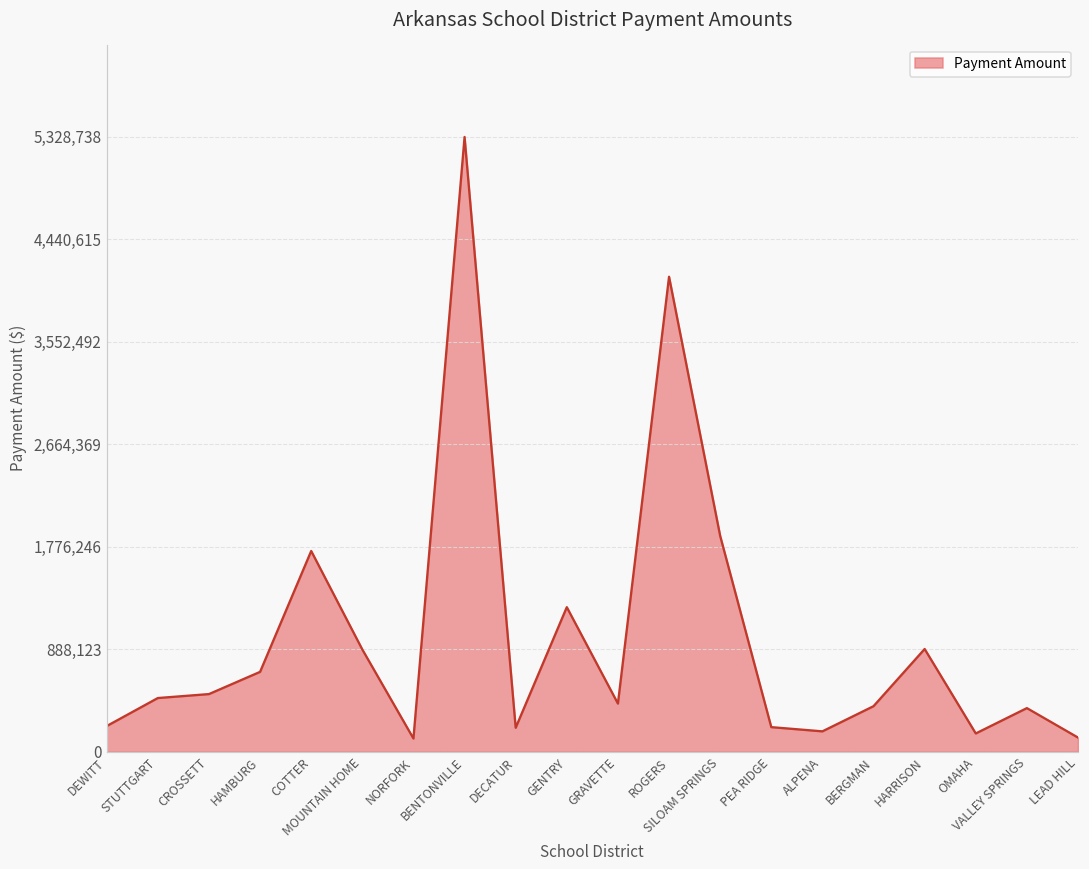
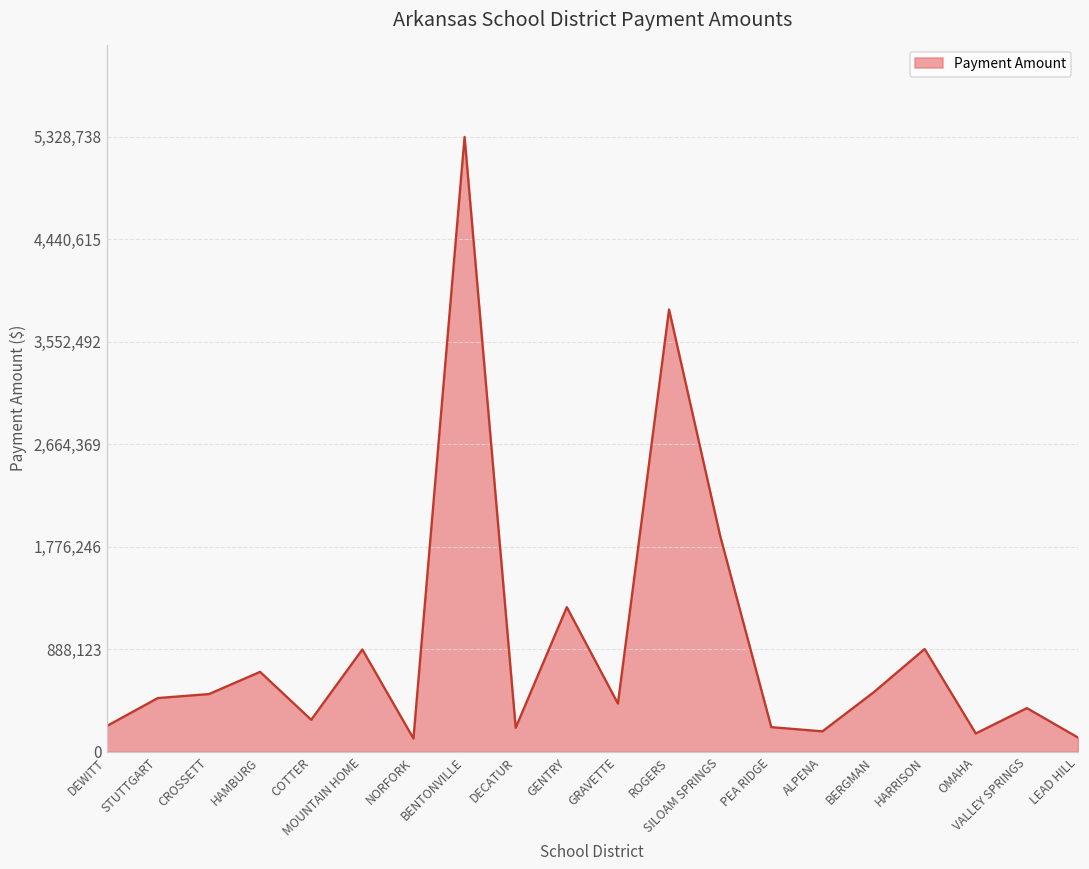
  {
    "DEWITT": "220,000",
    "STUTTGART": "470,000",
    "CROSSETT": "500,000",
    "HAMBURG": "690,000",
-   "COTTER": "1,740,000",
+   "COTTER": "280,000",
    "MOUNTAIN HOME": "890,000",
    "NORFORK": "110,000",
    "BENTONVILLE": "5,330,000",
    "DECATUR": "210,000",
    "GENTRY": "1,250,000",
    "GRAVETTE": "420,000",
-   "ROGERS": "4,120,000",
+   "ROGERS": "3,830,000",
    "SILOAM SPRINGS": "1,870,000",
    "PEA RIDGE": "210,000",
    "ALPENA": "180,000",
-   "BERGMAN": "390,000",
+   "BERGMAN": "510,000",
    "HARRISON": "890,000",
    "OMAHA": "160,000",
    "VALLEY SPRINGS": "380,000",
    "LEAD HILL": "120,000"
  }
